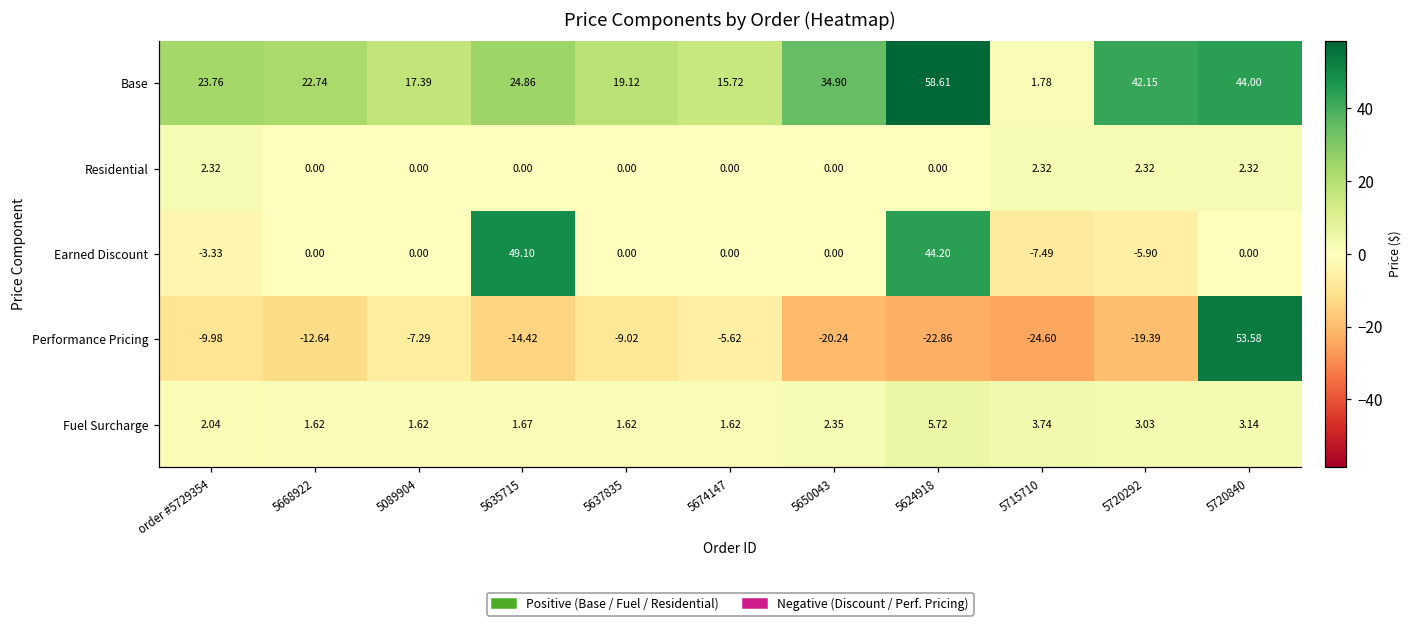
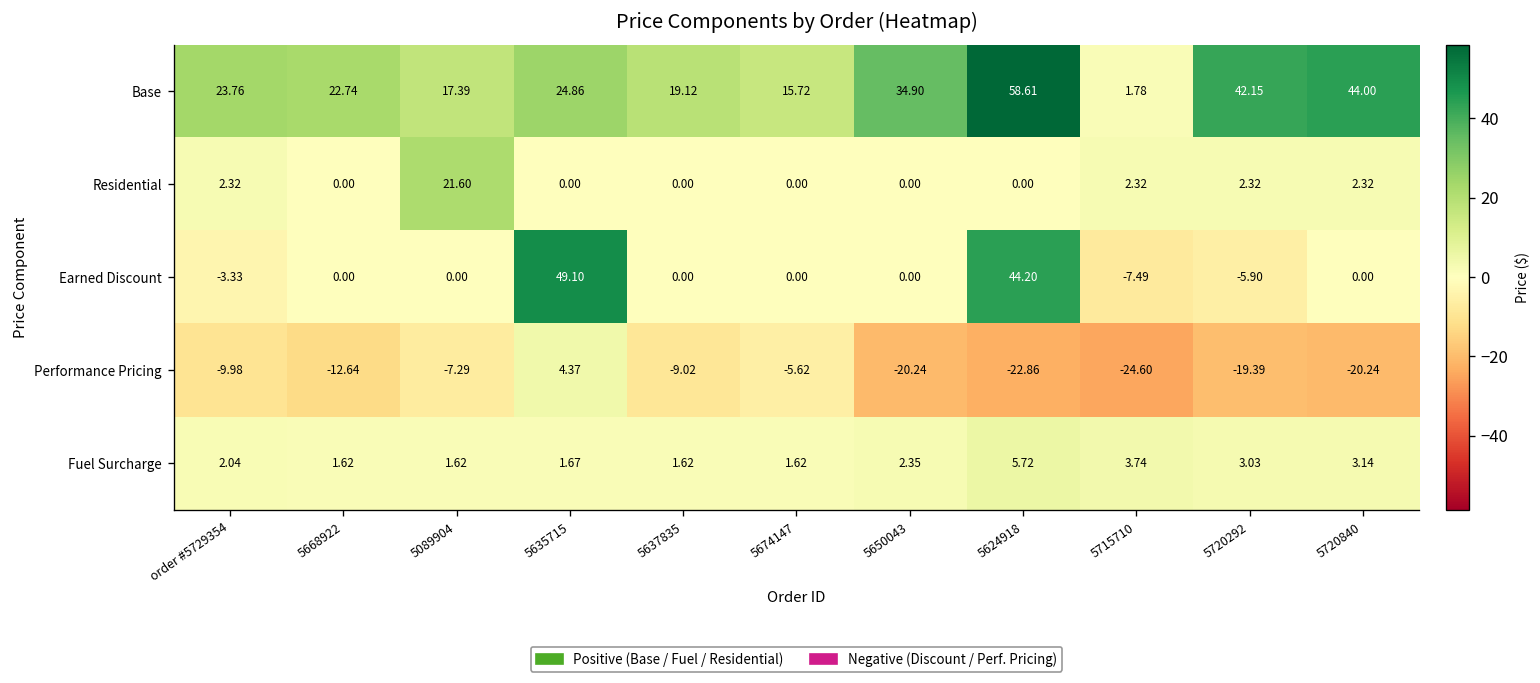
  {
    "Base": {
      "order #5729354": 23.76,
      "5668922": 22.74,
      "5089904": 17.39,
      "5635715": 24.86,
      "5637835": 19.12,
      "5674147": 15.72,
      "5650043": 34.90,
      "5624918": 58.61,
      "5715710": 1.78,
      "5720292": 42.15,
      "5720840": 44.00
    },
    "Residential": {
      "order #5729354": 2.32,
      "5668922": 0.00,
-     "5089904": 0.00,
+     "5089904": 21.60,
      "5635715": 0.00,
      "5637835": 0.00,
      "5674147": 0.00,
      "5650043": 0.00,
      "5624918": 0.00,
      "5715710": 2.32,
      "5720292": 2.32,
      "5720840": 2.32
    },
    "Earned Discount": {
      "order #5729354": -3.33,
      "5668922": 0.00,
      "5089904": 0.00,
      "5635715": 49.10,
      "5637835": 0.00,
      "5674147": 0.00,
      "5650043": 0.00,
      "5624918": 44.20,
      "5715710": -7.49,
      "5720292": -5.90,
      "5720840": 0.00
    },
    "Performance Pricing": {
      "order #5729354": -9.98,
      "5668922": -12.64,
      "5089904": -7.29,
-     "5635715": -14.42,
+     "5635715": 4.37,
      "5637835": -9.02,
      "5674147": -5.62,
      "5650043": -20.24,
      "5624918": -22.86,
      "5715710": -24.60,
      "5720292": -19.39,
-     "5720840": 53.58
+     "5720840": -20.24
    },
    "Fuel Surcharge": {
      "order #5729354": 2.04,
      "5668922": 1.62,
      "5089904": 1.62,
      "5635715": 1.67,
      "5637835": 1.62,
      "5674147": 1.62,
      "5650043": 2.35,
      "5624918": 5.72,
      "5715710": 3.74,
      "5720292": 3.03,
      "5720840": 3.14
    }
  }
